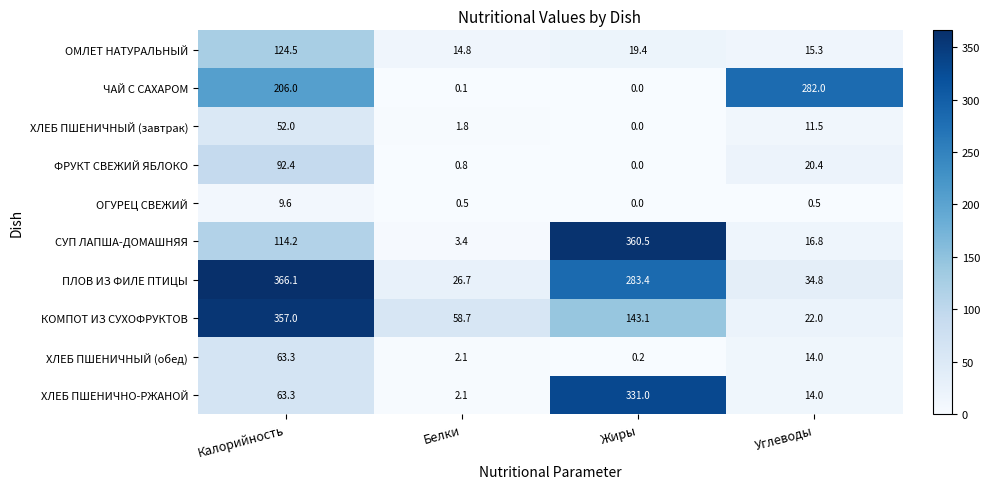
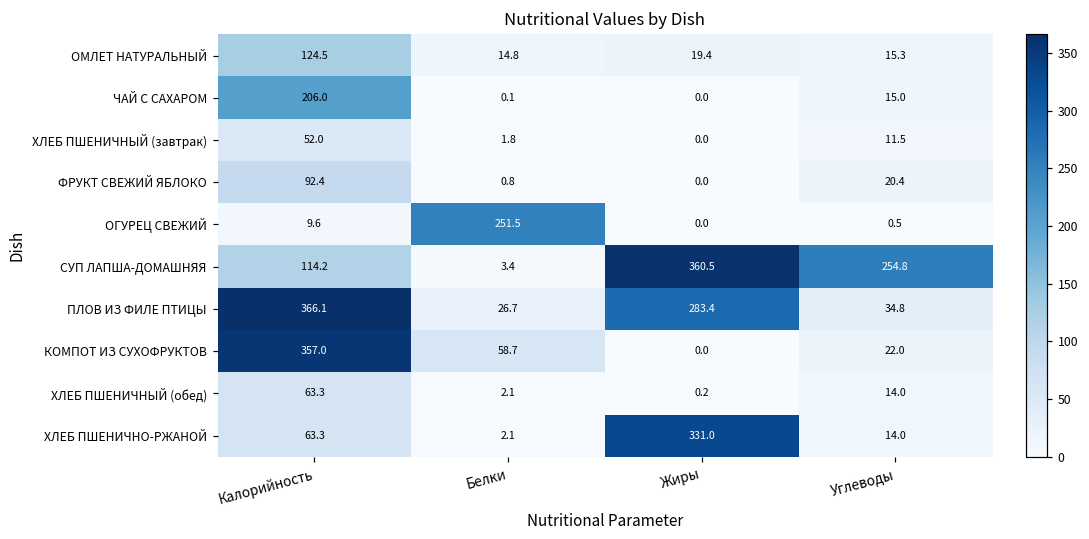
  {
    "ОМЛЕТ НАТУРАЛЬНЫЙ": {
      "Калорийность": 124.5,
      "Белки": 14.8,
      "Жиры": 19.4,
      "Углеводы": 15.3
    },
    "ЧАЙ С САХАРОМ": {
      "Калорийность": 206.0,
      "Белки": 0.1,
      "Жиры": 0.0,
-     "Углеводы": 282.0
+     "Углеводы": 15.0
    },
    "ХЛЕБ ПШЕНИЧНЫЙ (завтрак)": {
      "Калорийность": 52.0,
      "Белки": 1.8,
      "Жиры": 0.0,
      "Углеводы": 11.5
    },
    "ФРУКТ СВЕЖИЙ ЯБЛОКО": {
      "Калорийность": 92.4,
      "Белки": 0.8,
      "Жиры": 0.0,
      "Углеводы": 20.4
    },
    "ОГУРЕЦ СВЕЖИЙ": {
      "Калорийность": 9.6,
-     "Белки": 0.5,
+     "Белки": 251.5,
      "Жиры": 0.0,
      "Углеводы": 0.5
    },
    "СУП ЛАПША-ДОМАШНЯЯ": {
      "Калорийность": 114.2,
      "Белки": 3.4,
      "Жиры": 360.5,
-     "Углеводы": 16.8
+     "Углеводы": 254.8
    },
    "ПЛОВ ИЗ ФИЛЕ ПТИЦЫ": {
      "Калорийность": 366.1,
      "Белки": 26.7,
      "Жиры": 283.4,
      "Углеводы": 34.8
    },
    "КОМПОТ ИЗ СУХОФРУКТОВ": {
      "Калорийность": 357.0,
      "Белки": 58.7,
-     "Жиры": 143.1,
+     "Жиры": 0.0,
      "Углеводы": 22.0
    },
    "ХЛЕБ ПШЕНИЧНЫЙ (обед)": {
      "Калорийность": 63.3,
      "Белки": 2.1,
      "Жиры": 0.2,
      "Углеводы": 14.0
    },
    "ХЛЕБ ПШЕНИЧНО-РЖАНОЙ": {
      "Калорийность": 63.3,
      "Белки": 2.1,
      "Жиры": 331.0,
      "Углеводы": 14.0
    }
  }
